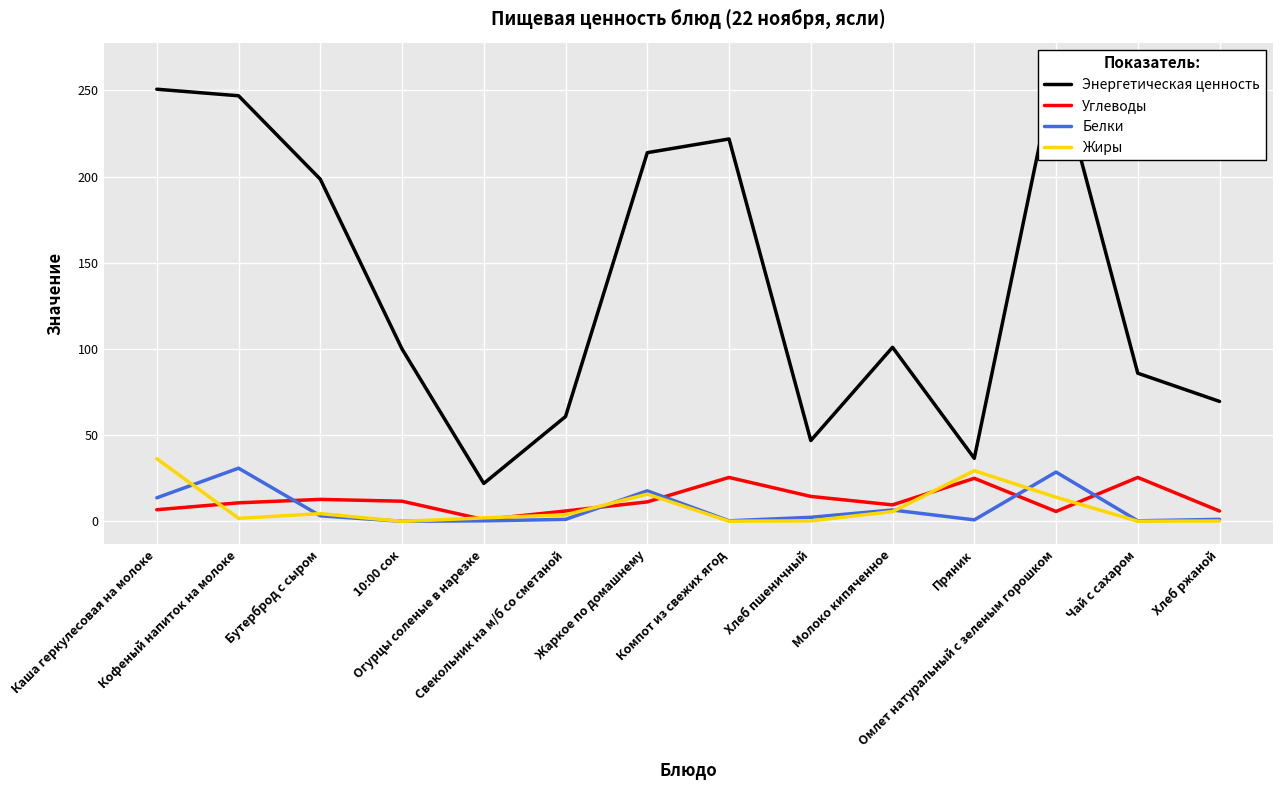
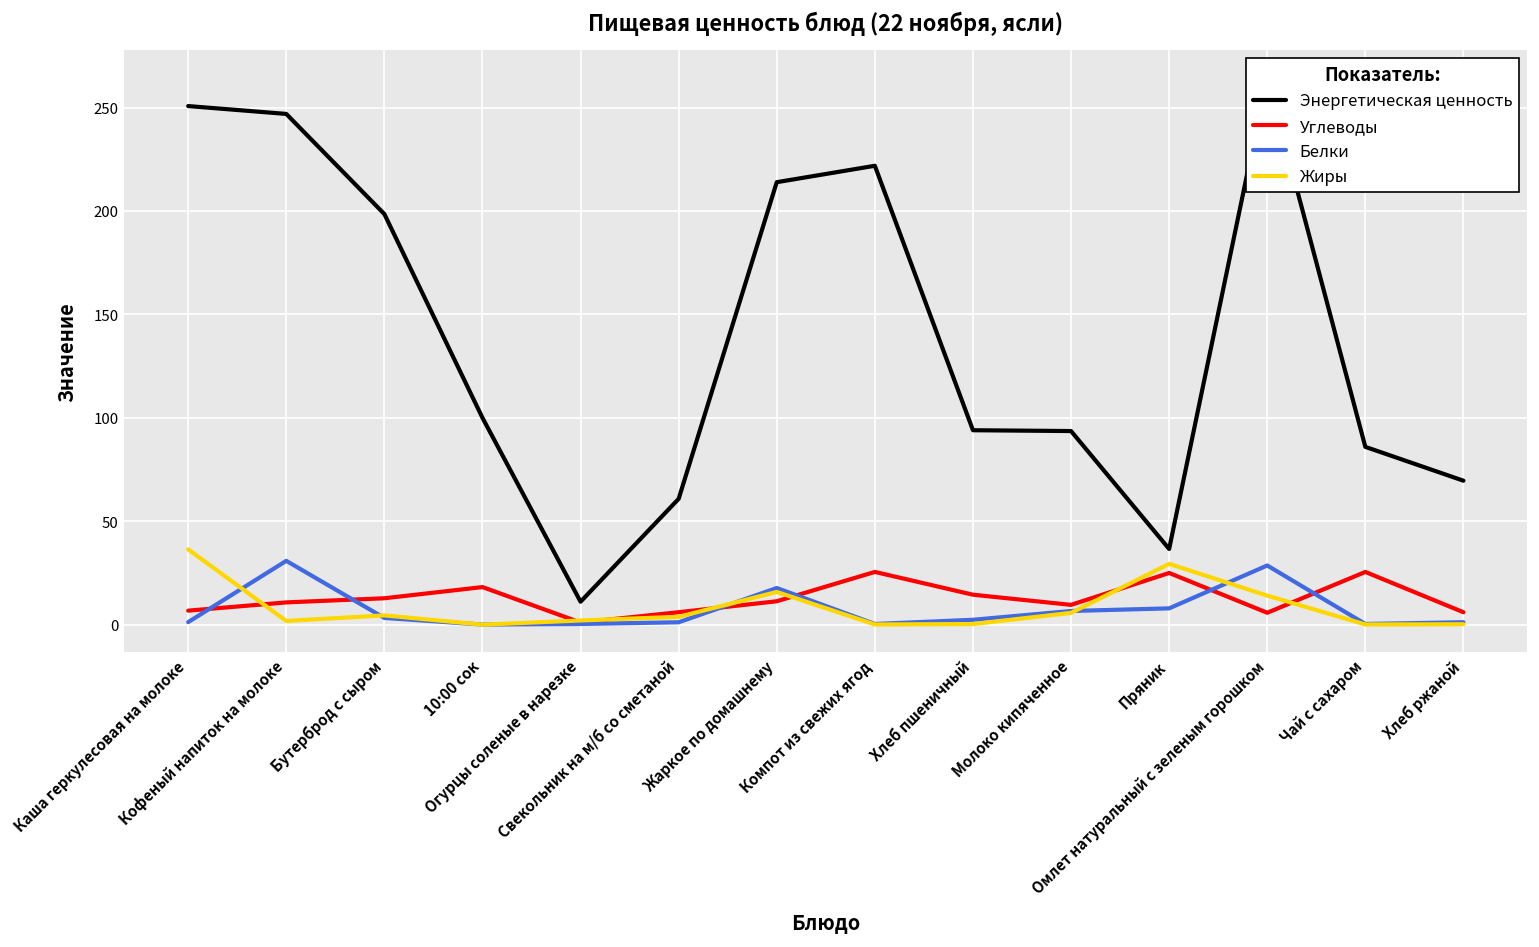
  {
    "Энергетическая ценность": {
      "Каша геркулесовая на молоке": 251,
      "Кофеный напиток на молоке": 247,
      "Бутерброд с сыром": 199,
      "10:00 сок": 100,
-     "Огурцы соленые в нарезке": 22,
+     "Огурцы соленые в нарезке": 11,
      "Свекольник на м/б со сметаной": 61,
      "Жаркое по домашнему": 214,
      "Компот из свежих ягод": 222,
-     "Хлеб пшеничный": 47,
-     "Молоко кипяченное": 101,
+     "Хлеб пшеничный": 94,
+     "Молоко кипяченное": 94,
      "Пряник": 37,
      "Чай с сахаром": 86,
      "Хлеб ржаной": 70
    },
    "Углеводы": {
      "Каша геркулесовая на молоке": 7,
      "Кофеный напиток на молоке": 11,
      "Бутерброд с сыром": 13,
-     "10:00 сок": 12,
+     "10:00 сок": 18,
      "Свекольник на м/б со сметаной": 6,
      "Жаркое по домашнему": 11,
      "Компот из свежих ягод": 26,
      "Хлеб пшеничный": 14,
      "Молоко кипяченное": 10,
      "Пряник": 25,
      "Омлет натуральный с зеленым горошком": 6,
      "Чай с сахаром": 26,
      "Хлеб ржаной": 6
    },
    "Белки": {
-     "Каша геркулесовая на молоке": 14,
+     "Каша геркулесовая на молоке": 1,
      "Кофеный напиток на молоке": 31,
      "Свекольник на м/б со сметаной": 1,
      "Жаркое по домашнему": 18,
      "Хлеб пшеничный": 2,
-     "Пряник": 1,
+     "Пряник": 8,
      "Омлет натуральный с зеленым горошком": 29
    },
    "Жиры": {
      "Каша геркулесовая на молоке": 36,
      "Кофеный напиток на молоке": 2,
      "Свекольник на м/б со сметаной": 4,
      "Жаркое по домашнему": 16,
      "Хлеб пшеничный": 0,
      "Пряник": 29,
      "Омлет натуральный с зеленым горошком": 14
    }
  }
